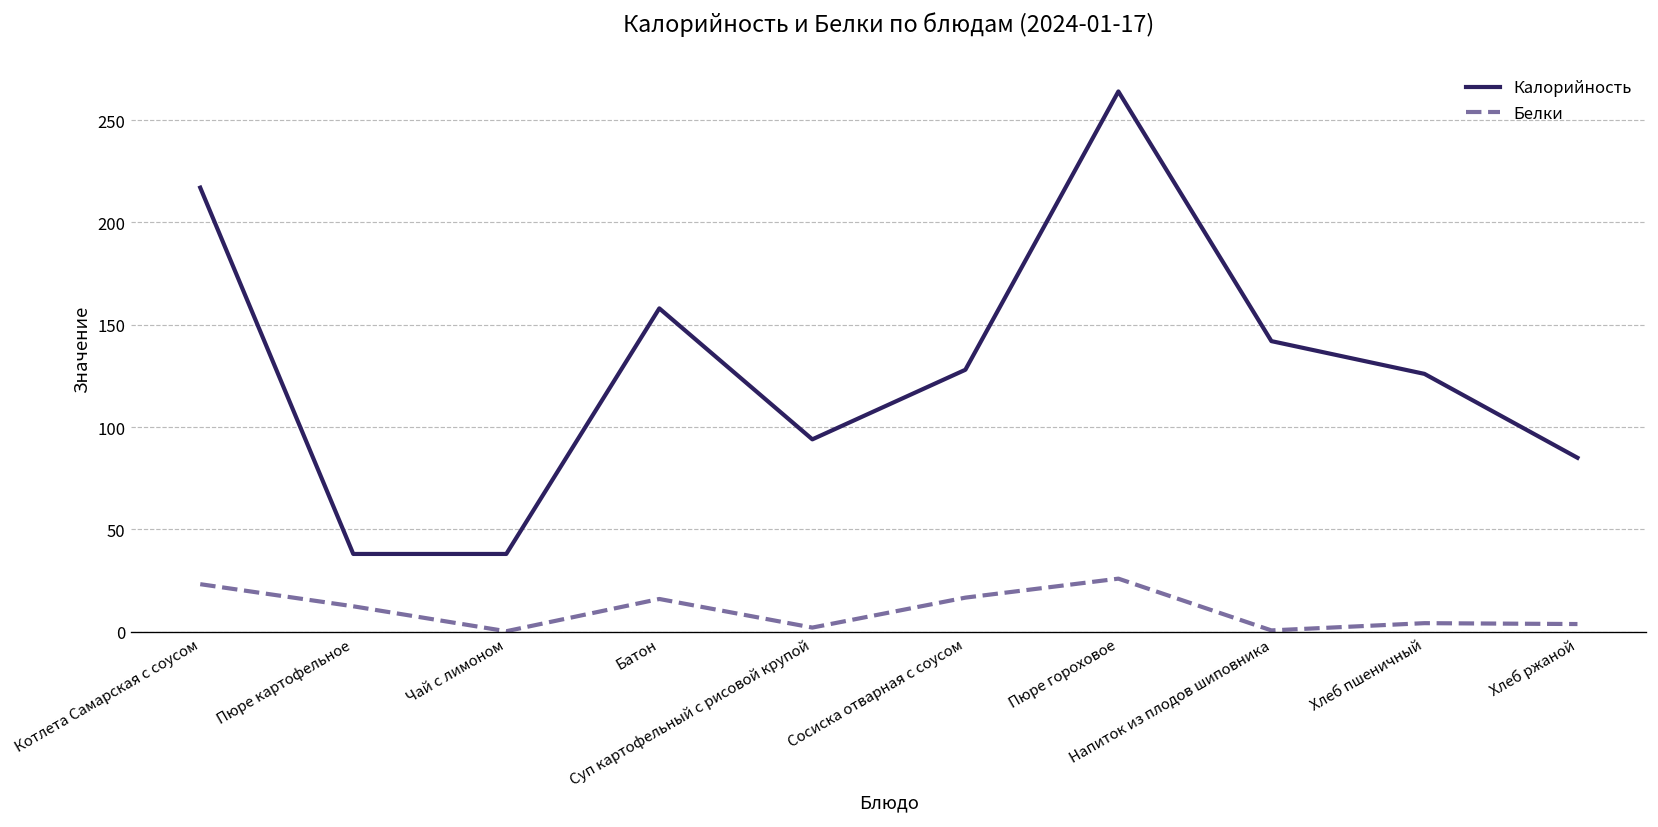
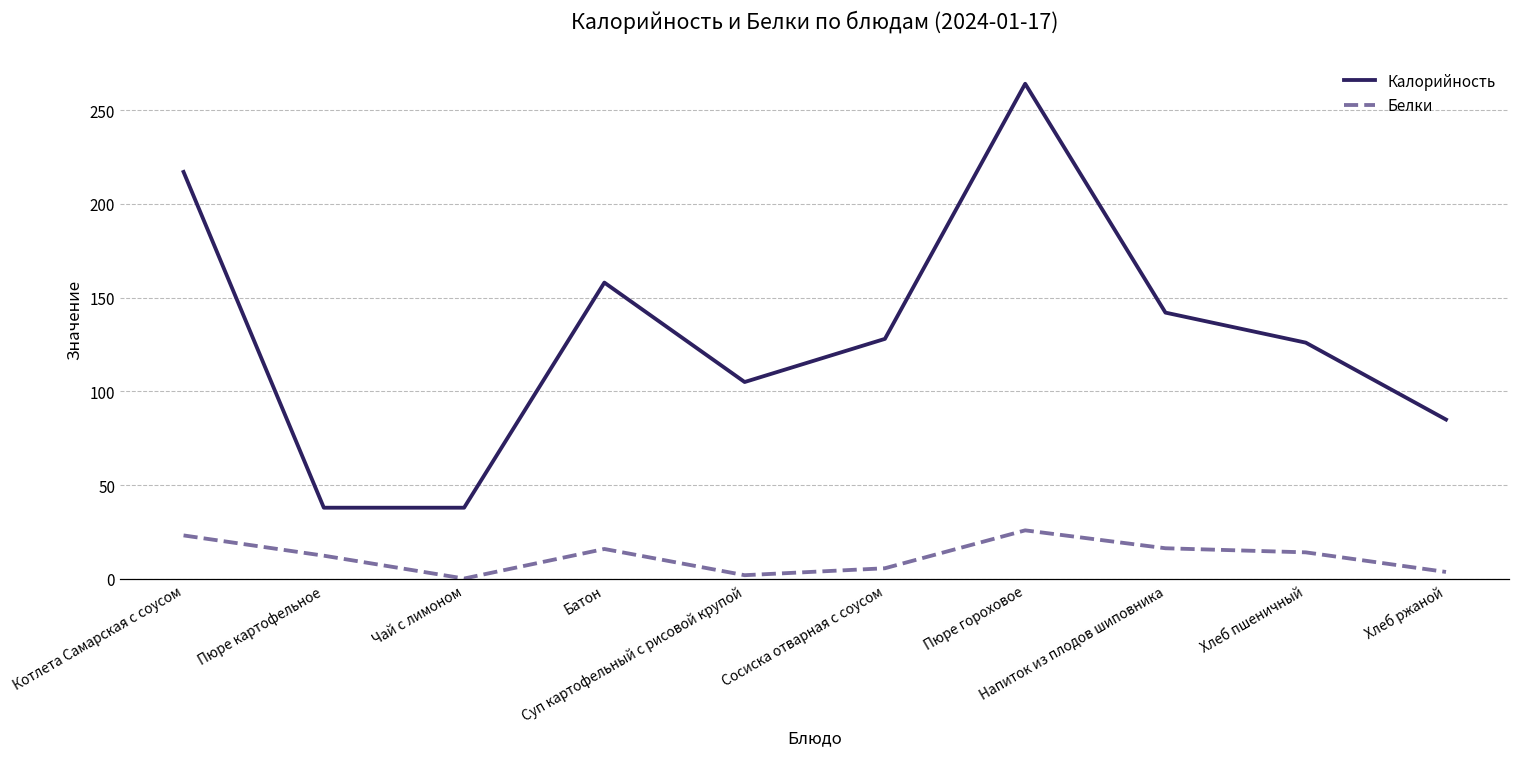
  {
    "Калорийность": {
      "Котлета Самарская с соусом": 217,
      "Пюре картофельное": 38,
      "Чай с лимоном": 38,
      "Батон": 158,
-     "Суп картофельный с рисовой крупой": 94,
+     "Суп картофельный с рисовой крупой": 105,
      "Сосиска отварная с соусом": 128,
      "Пюре гороховое": 264,
      "Напиток из плодов шиповника": 142,
      "Хлеб пшеничный": 126,
      "Хлеб ржаной": 85
    },
    "Белки": {
      "Котлета Самарская с соусом": 23,
      "Пюре картофельное": 12,
      "Чай с лимоном": 0,
      "Батон": 16,
      "Суп картофельный с рисовой крупой": 2,
-     "Сосиска отварная с соусом": 17,
+     "Сосиска отварная с соусом": 6,
      "Пюре гороховое": 26,
-     "Напиток из плодов шиповника": 1,
-     "Хлеб пшеничный": 4,
+     "Напиток из плодов шиповника": 16,
+     "Хлеб пшеничный": 14,
      "Хлеб ржаной": 4
    }
  }
